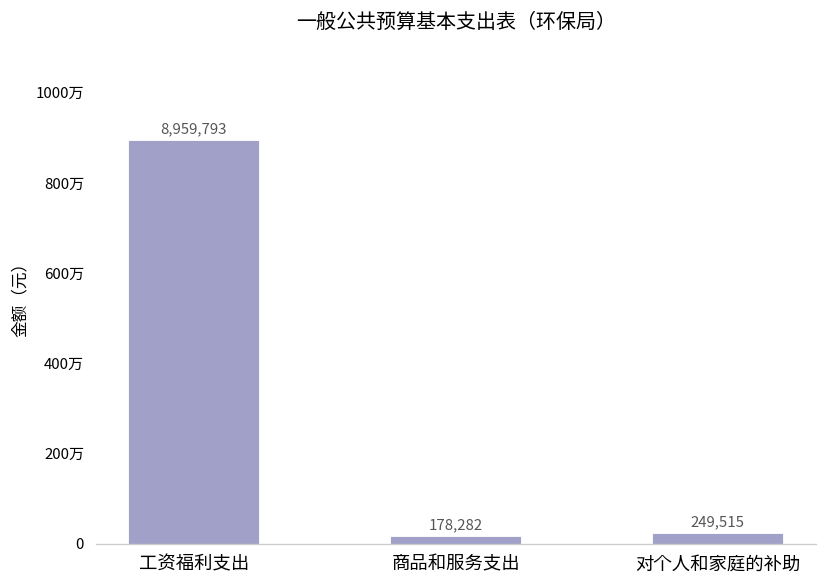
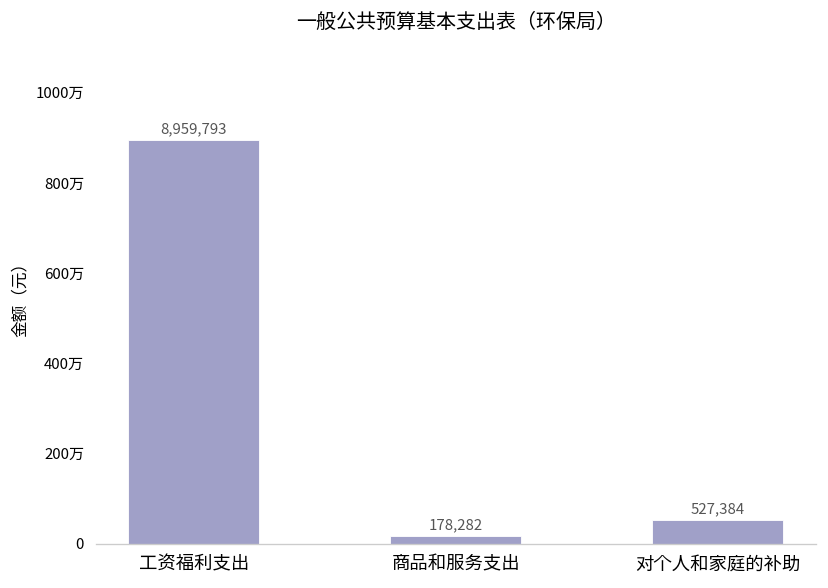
  {
    "工资福利支出": "8,959,793",
    "商品和服务支出": "178,282",
-   "对个人和家庭的补助": "249,515"
+   "对个人和家庭的补助": "527,384"
  }
